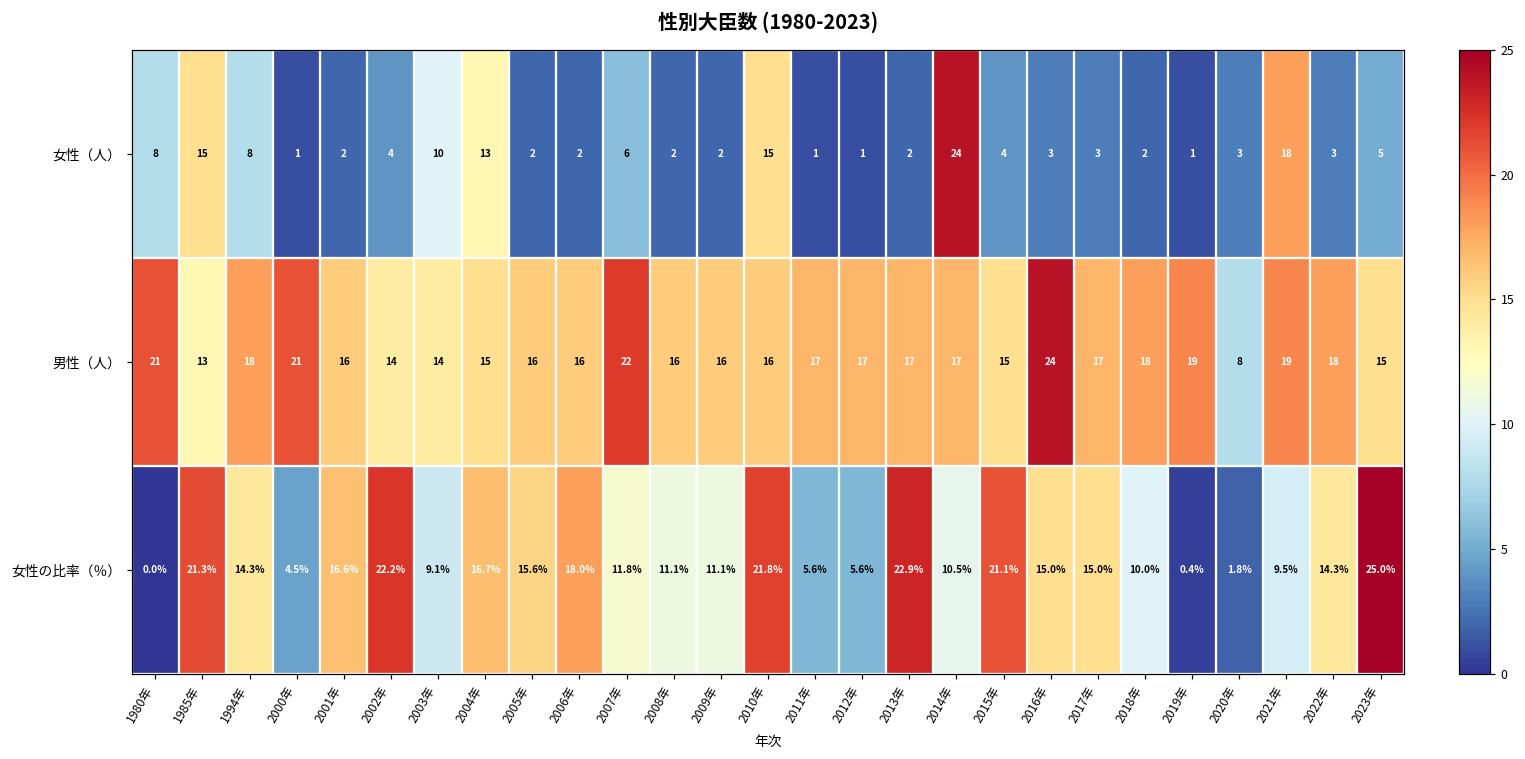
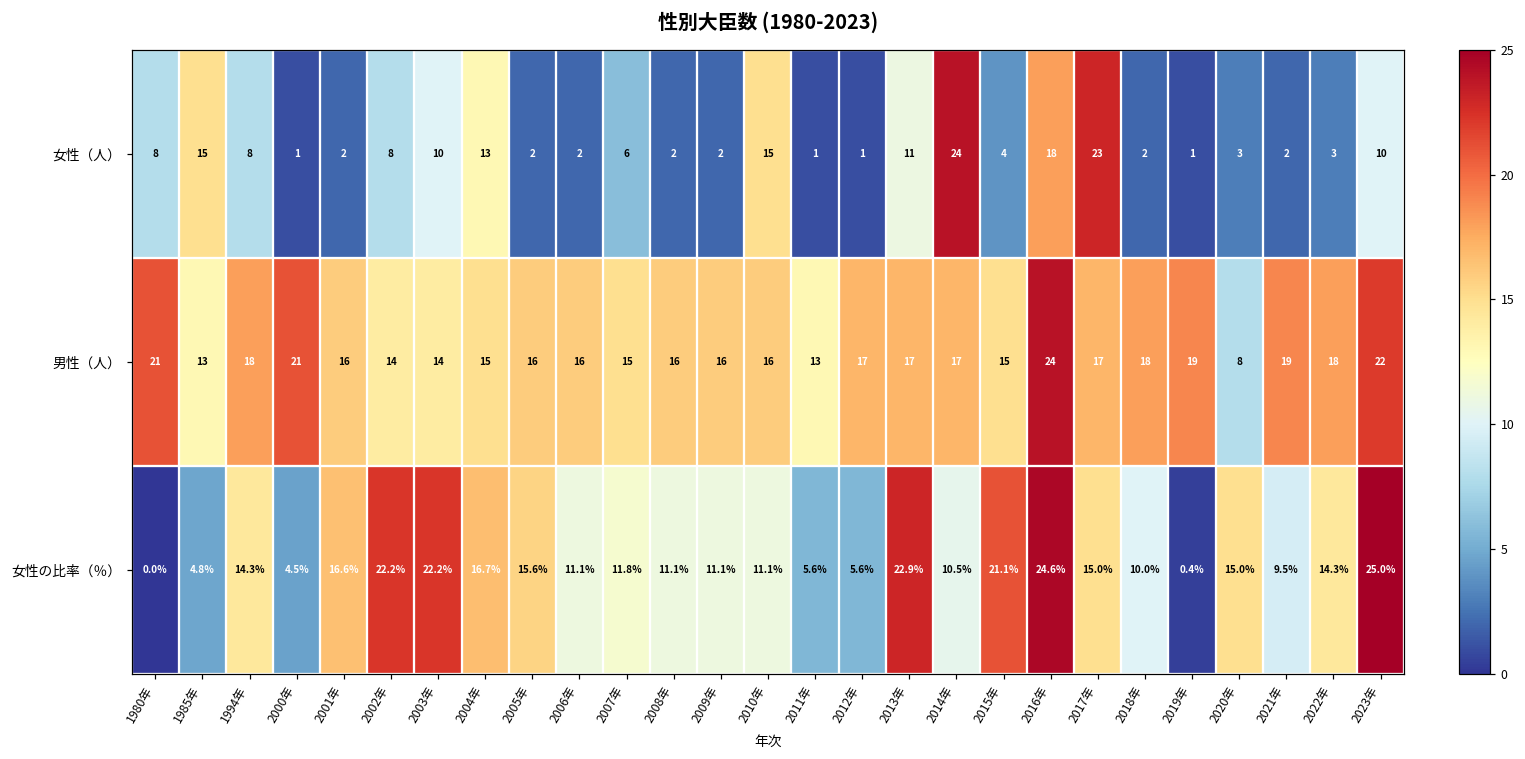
  {
    "女性（人）": {
      "1980年": "8",
      "1985年": "15",
      "1994年": "8",
      "2000年": "1",
      "2001年": "2",
-     "2002年": "4",
+     "2002年": "8",
      "2003年": "10",
      "2004年": "13",
      "2005年": "2",
      "2006年": "2",
      "2007年": "6",
      "2008年": "2",
      "2009年": "2",
      "2010年": "15",
      "2011年": "1",
      "2012年": "1",
-     "2013年": "2",
+     "2013年": "11",
      "2014年": "24",
      "2015年": "4",
-     "2016年": "3",
-     "2017年": "3",
+     "2016年": "18",
+     "2017年": "23",
      "2018年": "2",
      "2019年": "1",
      "2020年": "3",
-     "2021年": "18",
+     "2021年": "2",
      "2022年": "3",
-     "2023年": "5"
+     "2023年": "10"
    },
    "男性（人）": {
      "1980年": "21",
      "1985年": "13",
      "1994年": "18",
      "2000年": "21",
      "2001年": "16",
      "2002年": "14",
      "2003年": "14",
      "2004年": "15",
      "2005年": "16",
      "2006年": "16",
-     "2007年": "22",
+     "2007年": "15",
      "2008年": "16",
      "2009年": "16",
      "2010年": "16",
-     "2011年": "17",
+     "2011年": "13",
      "2012年": "17",
      "2013年": "17",
      "2014年": "17",
      "2015年": "15",
      "2016年": "24",
      "2017年": "17",
      "2018年": "18",
      "2019年": "19",
      "2020年": "8",
      "2021年": "19",
      "2022年": "18",
-     "2023年": "15"
+     "2023年": "22"
    },
    "女性の比率（％）": {
      "1980年": "0.0%",
-     "1985年": "21.3%",
+     "1985年": "4.8%",
      "1994年": "14.3%",
      "2000年": "4.5%",
      "2001年": "16.6%",
      "2002年": "22.2%",
-     "2003年": "9.1%",
+     "2003年": "22.2%",
      "2004年": "16.7%",
      "2005年": "15.6%",
-     "2006年": "18.0%",
+     "2006年": "11.1%",
      "2007年": "11.8%",
      "2008年": "11.1%",
      "2009年": "11.1%",
-     "2010年": "21.8%",
+     "2010年": "11.1%",
      "2011年": "5.6%",
      "2012年": "5.6%",
      "2013年": "22.9%",
      "2014年": "10.5%",
      "2015年": "21.1%",
-     "2016年": "15.0%",
+     "2016年": "24.6%",
      "2017年": "15.0%",
      "2018年": "10.0%",
      "2019年": "0.4%",
-     "2020年": "1.8%",
+     "2020年": "15.0%",
      "2021年": "9.5%",
      "2022年": "14.3%",
      "2023年": "25.0%"
    }
  }
